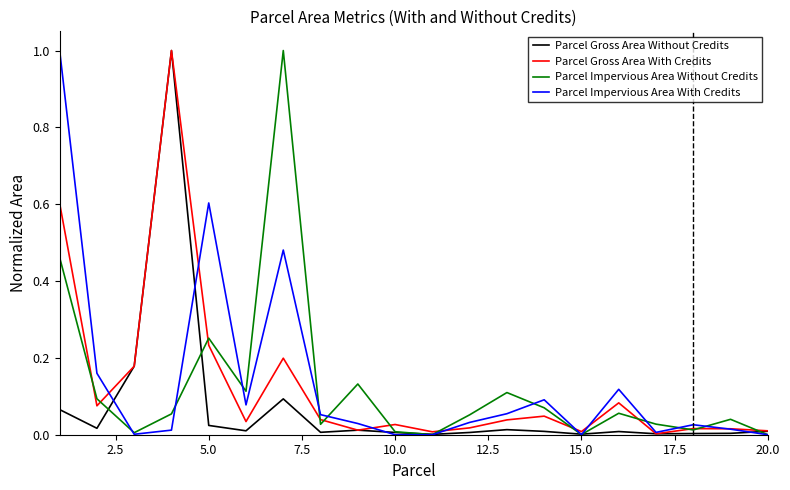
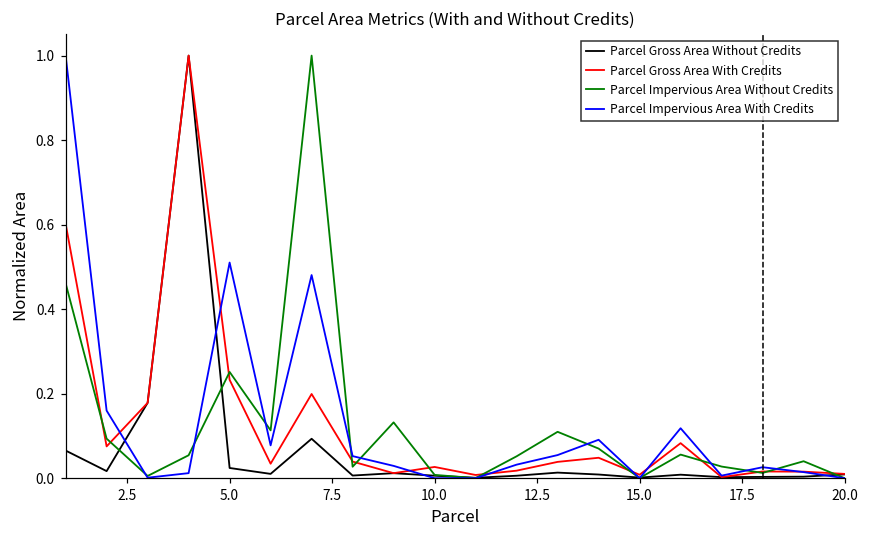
  {
    "Parcel Gross Area Without Credits": {
      "5.0": 0.02
    },
    "Parcel Gross Area With Credits": {
      "5.0": 0.23,
      "10.0": 0.03,
      "15.0": 0.01
    },
    "Parcel Impervious Area Without Credits": {
      "5.0": 0.25
    },
    "Parcel Impervious Area With Credits": {
-     "5.0": 0.60
+     "5.0": 0.51
    }
  }
